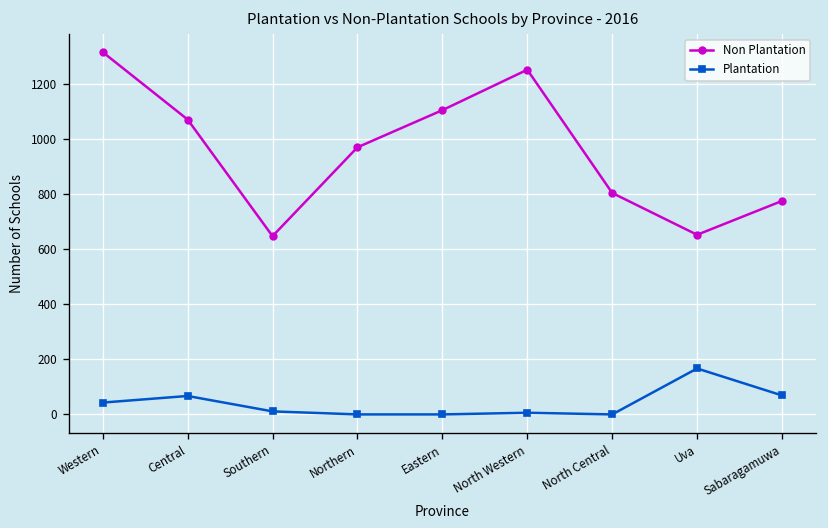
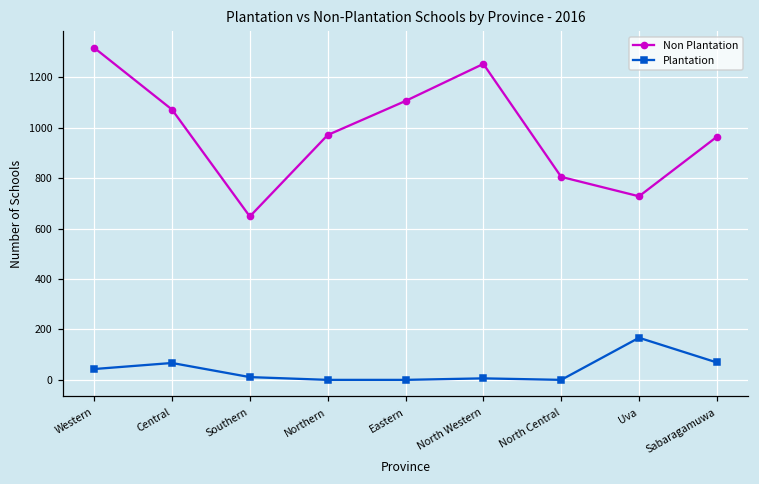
  {
    "Non Plantation": {
      "Western": 1320,
      "Central": 1070,
      "Southern": 650,
      "Northern": 970,
      "Eastern": 1110,
      "North Western": 1250,
      "North Central": 810,
-     "Uva": 650,
-     "Sabaragamuwa": 780
+     "Uva": 730,
+     "Sabaragamuwa": 960
    },
    "Plantation": {
      "Western": 40,
      "Central": 70,
      "Southern": 10,
      "Northern": 0,
      "Eastern": 0,
      "North Western": 10,
      "North Central": 0,
      "Uva": 170,
      "Sabaragamuwa": 70
    }
  }
